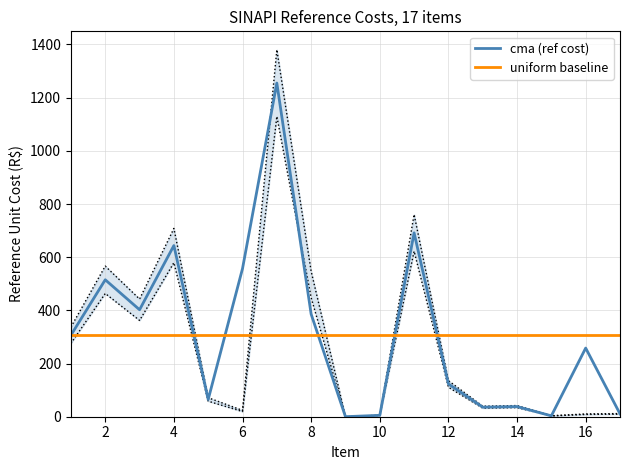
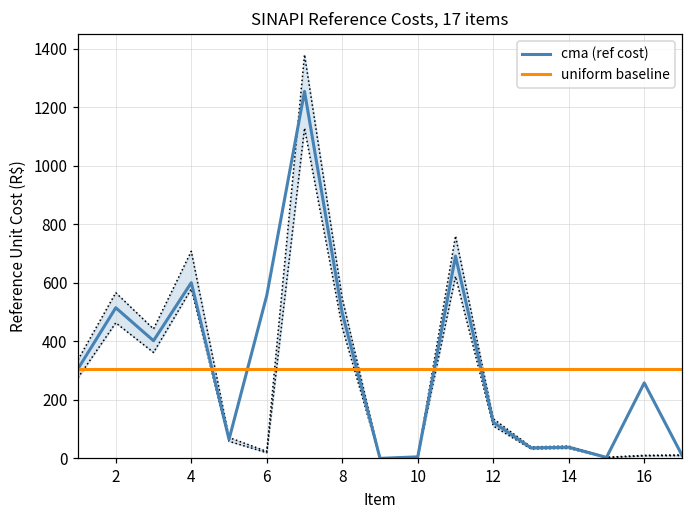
  {
    "cma (ref cost)": {
      "2": 520,
-     "4": 640,
+     "4": 600,
      "6": 560,
-     "8": 390,
+     "8": 500,
      "12": 120,
      "16": 260
    },
    "uniform baseline": {
      "2": 310,
      "4": 310,
      "6": 310,
      "8": 310,
      "10": 310,
      "12": 310,
      "14": 310,
      "16": 310
    }
  }
